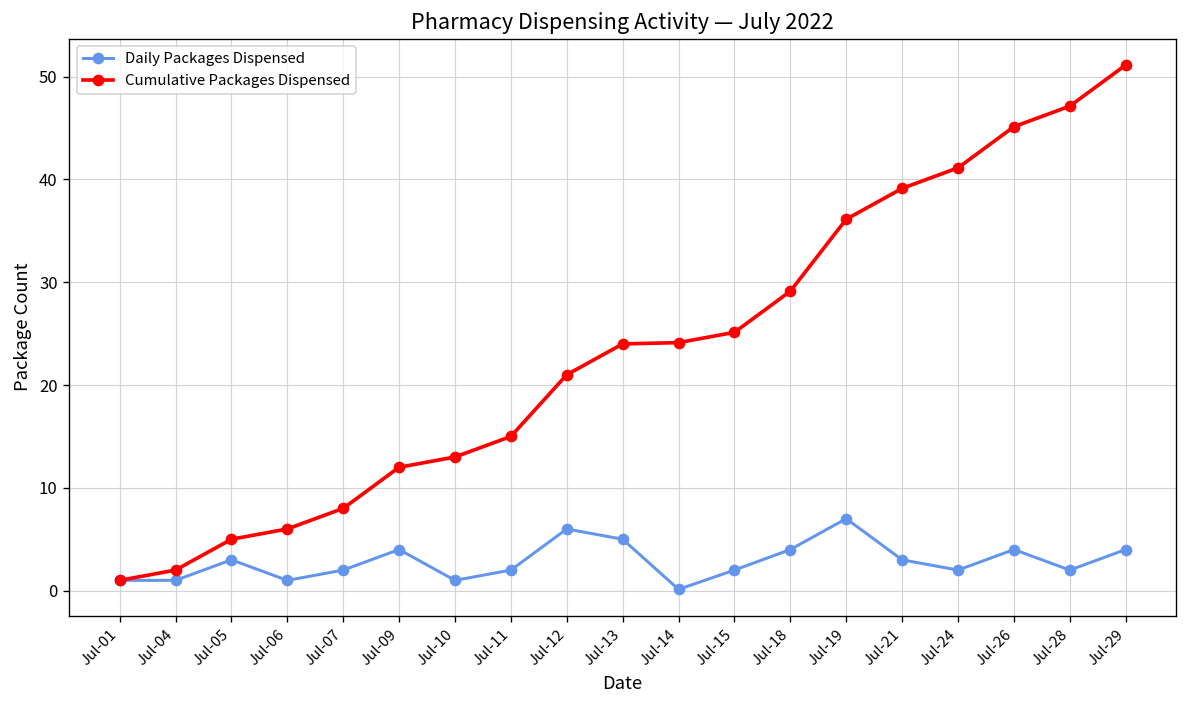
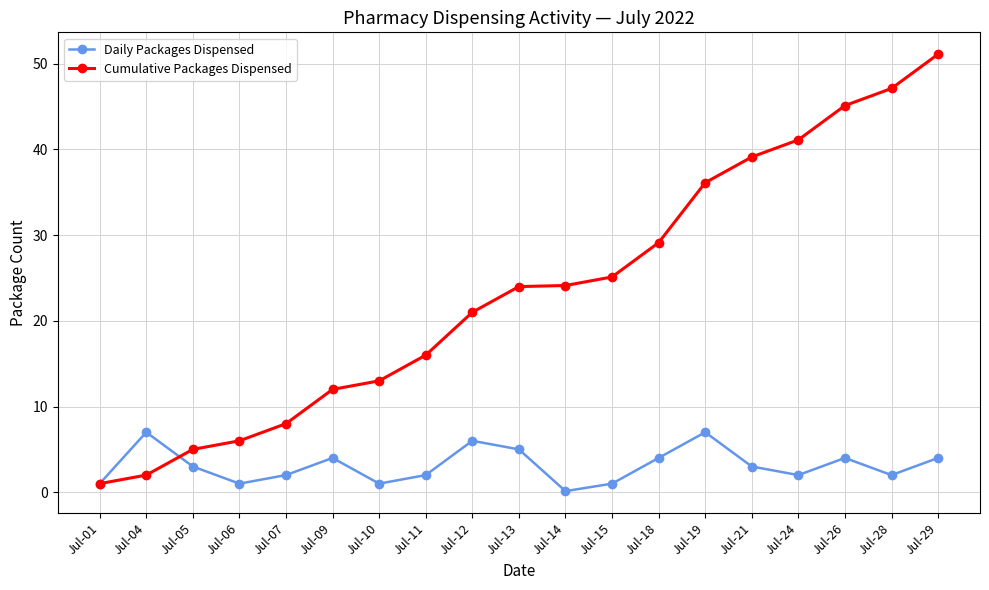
  {
    "Daily Packages Dispensed": {
-     "Jul-04": 1,
+     "Jul-04": 7,
      "Jul-05": 3,
      "Jul-06": 1,
      "Jul-07": 2,
      "Jul-09": 4,
      "Jul-10": 1,
      "Jul-11": 2,
      "Jul-12": 6,
      "Jul-13": 5,
      "Jul-14": 0,
-     "Jul-15": 2,
+     "Jul-15": 1,
      "Jul-18": 4,
      "Jul-19": 7,
      "Jul-21": 3,
      "Jul-24": 2,
      "Jul-26": 4,
      "Jul-28": 2,
      "Jul-29": 4
    },
    "Cumulative Packages Dispensed": {
      "Jul-04": 2,
      "Jul-05": 5,
      "Jul-06": 6,
      "Jul-07": 8,
      "Jul-09": 12,
      "Jul-10": 13,
-     "Jul-11": 15,
+     "Jul-11": 16,
      "Jul-12": 21,
      "Jul-13": 24,
      "Jul-14": 24,
      "Jul-15": 25,
      "Jul-18": 29,
      "Jul-19": 36,
      "Jul-21": 39,
      "Jul-24": 41,
      "Jul-26": 45,
      "Jul-28": 47,
      "Jul-29": 51
    }
  }
